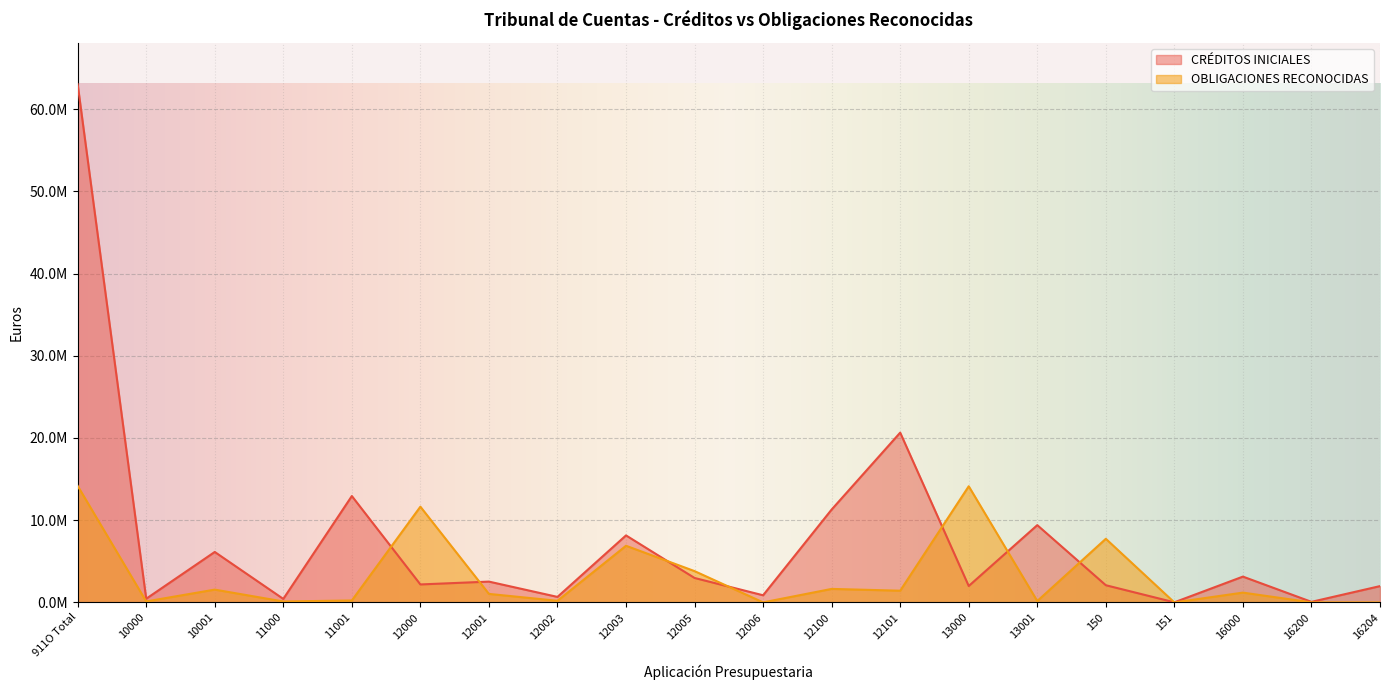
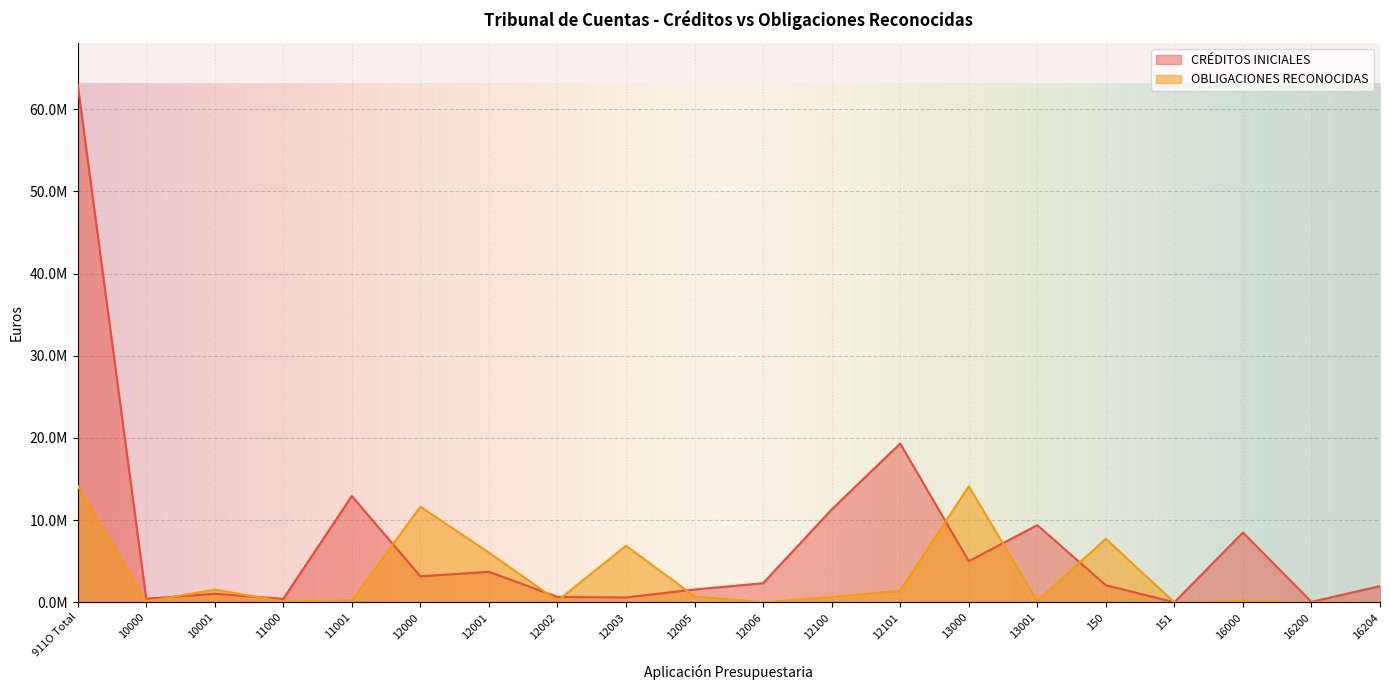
  {
    "CRÉDITOS INICIALES": {
      "911O Total": 63000000,
      "10000": 0,
-     "10001": 6000000,
+     "10001": 1000000,
      "11000": 0,
      "11001": 13000000,
-     "12000": 2000000,
-     "12001": 3000000,
+     "12000": 3000000,
+     "12001": 4000000,
      "12002": 1000000,
-     "12003": 8000000,
-     "12005": 3000000,
-     "12006": 1000000,
+     "12003": 1000000,
+     "12005": 2000000,
+     "12006": 2000000,
      "12100": 11000000,
-     "12101": 21000000,
-     "13000": 2000000,
+     "12101": 19000000,
+     "13000": 5000000,
      "13001": 9000000,
      "150": 2000000,
-     "16000": 3000000,
+     "16000": 9000000,
      "16204": 2000000
    },
    "OBLIGACIONES RECONOCIDAS": {
      "911O Total": 14000000,
      "10000": 0,
      "10001": 2000000,
      "11000": 0,
      "11001": 0,
      "12000": 12000000,
-     "12001": 1000000,
+     "12001": 6000000,
      "12002": 0,
      "12003": 7000000,
-     "12005": 4000000,
+     "12005": 1000000,
      "12006": 0,
-     "12100": 2000000,
+     "12100": 1000000,
      "12101": 1000000,
      "13000": 14000000,
      "13001": 0,
      "150": 8000000,
-     "16000": 1000000,
+     "16000": 0,
      "16204": 0
    }
  }
